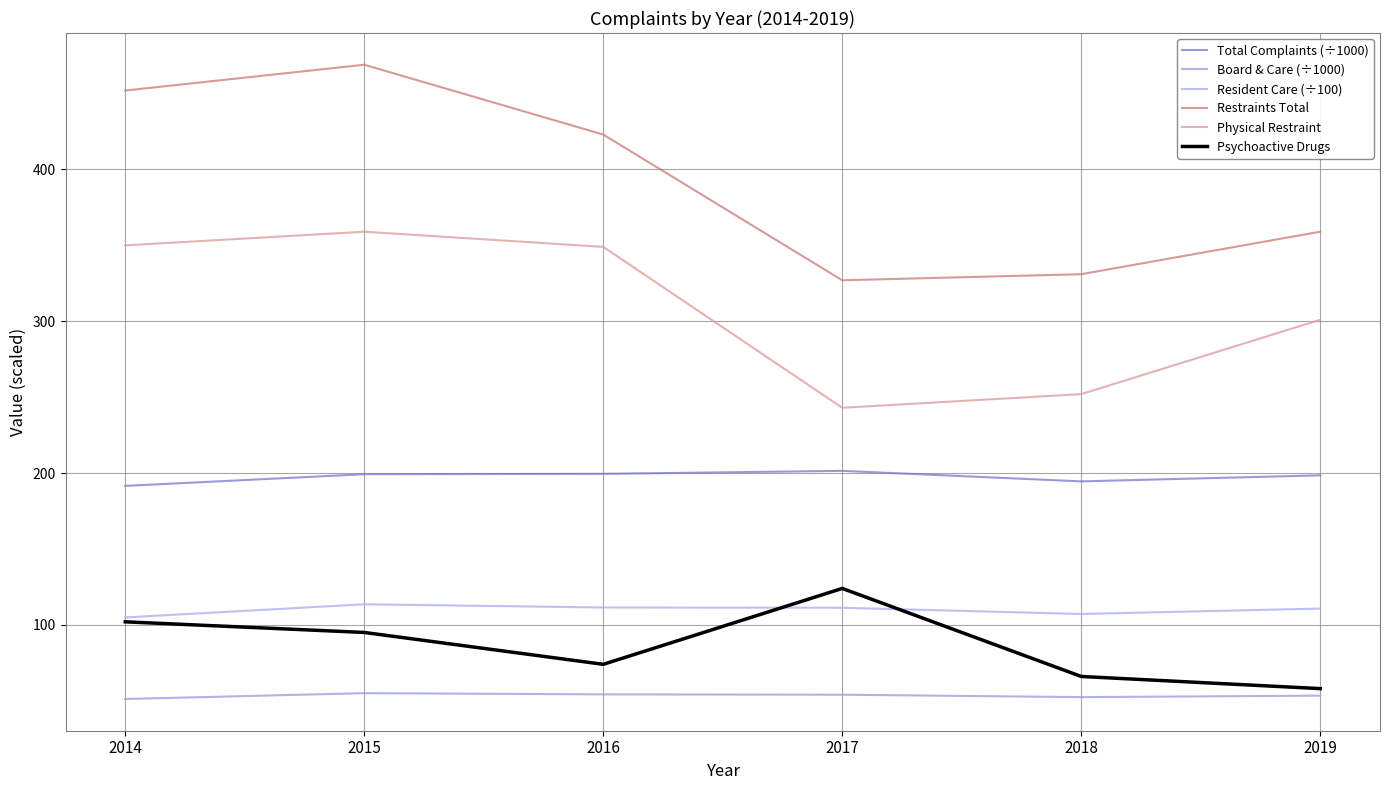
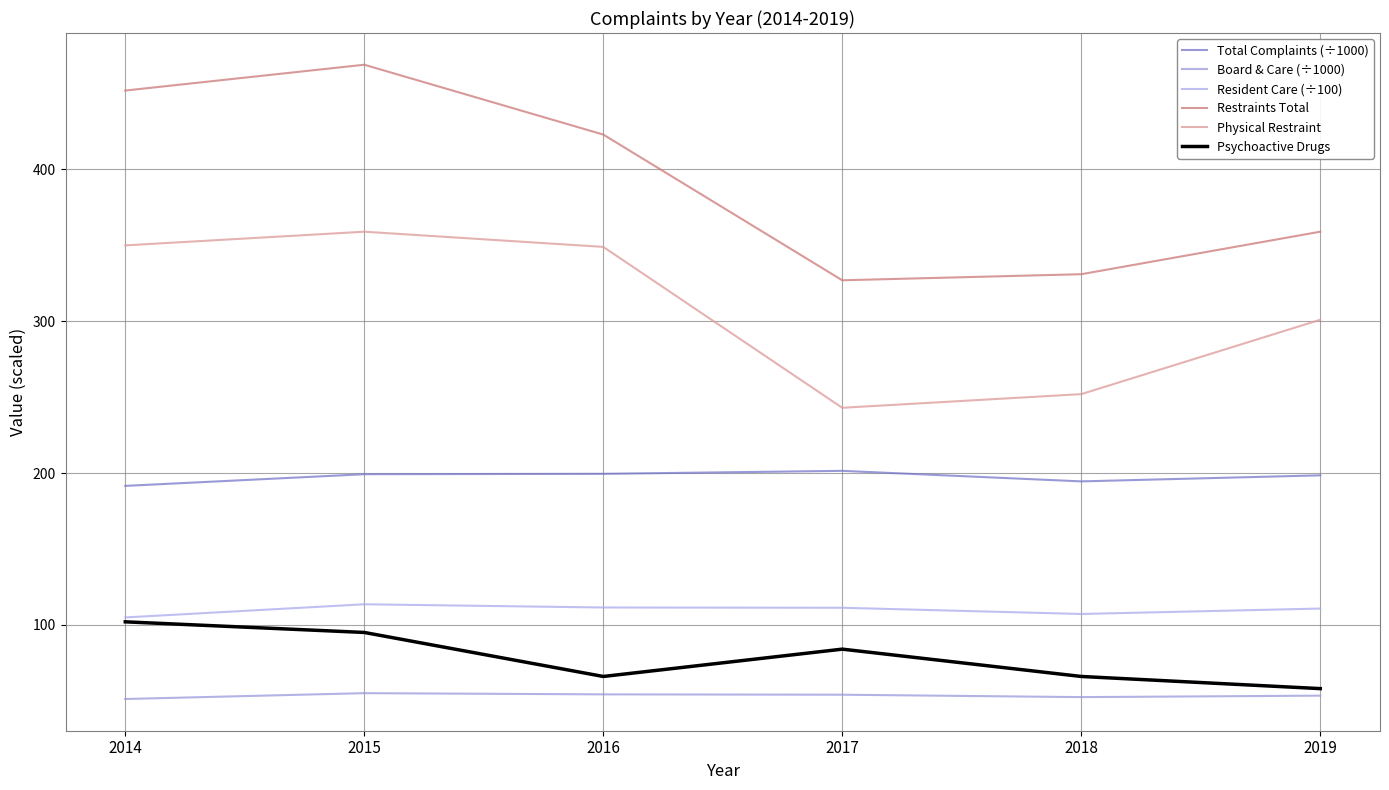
  {
    "Psychoactive Drugs": {
      "2014": 102,
      "2015": 95,
-     "2016": 74,
-     "2017": 124,
+     "2016": 66,
+     "2017": 84,
      "2018": 66,
      "2019": 58
    }
  }
